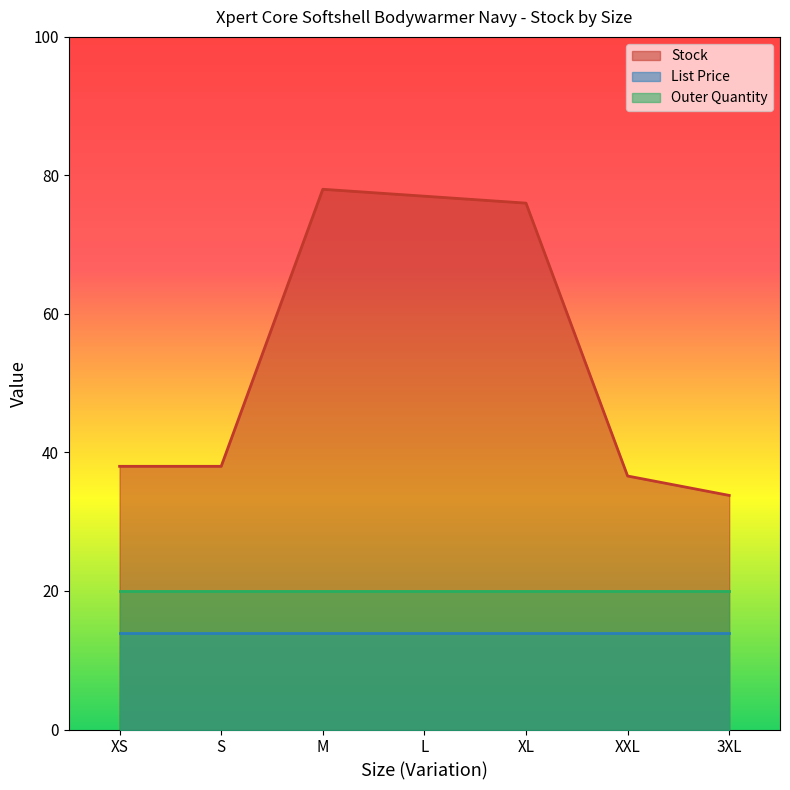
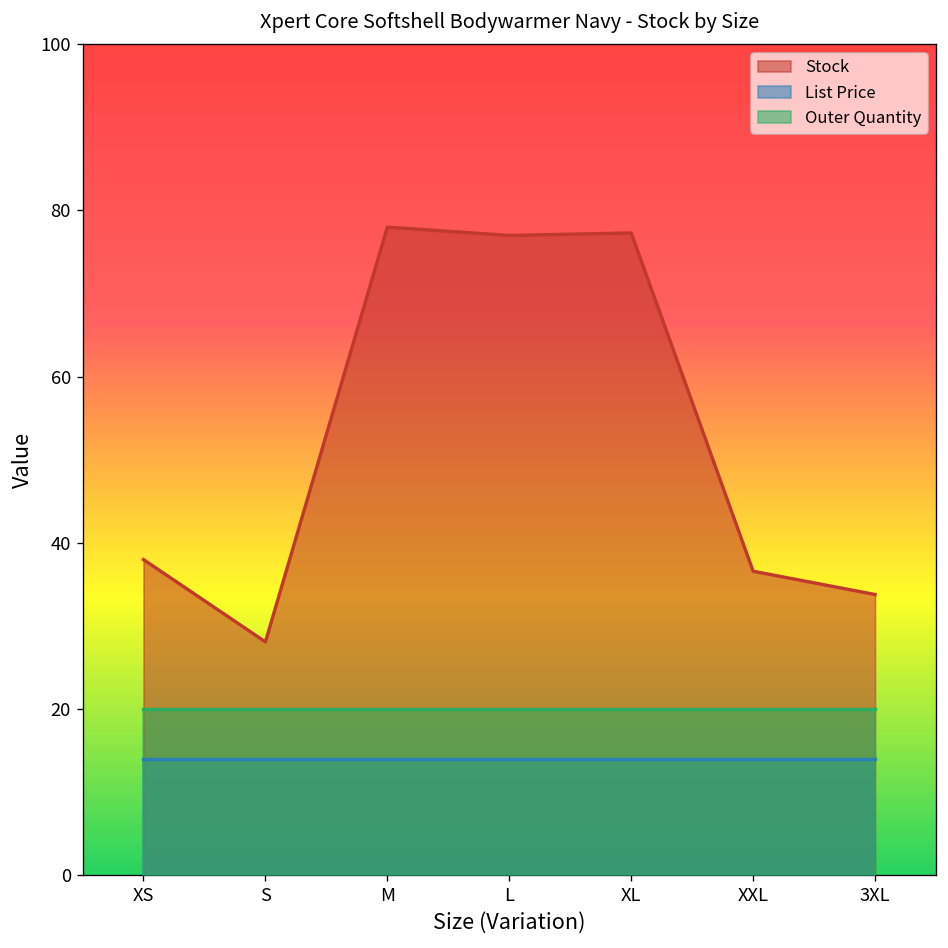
  {
    "Stock": {
      "XS": 38,
-     "S": 38,
+     "S": 28,
      "M": 78,
      "L": 77,
-     "XL": 76,
+     "XL": 77,
      "XXL": 37,
      "3XL": 34
    },
    "List Price": {
      "XS": 14,
      "S": 14,
      "M": 14,
      "L": 14,
      "XL": 14,
      "XXL": 14,
      "3XL": 14
    },
    "Outer Quantity": {
      "XS": 20,
      "S": 20,
      "M": 20,
      "L": 20,
      "XL": 20,
      "XXL": 20,
      "3XL": 20
    }
  }
